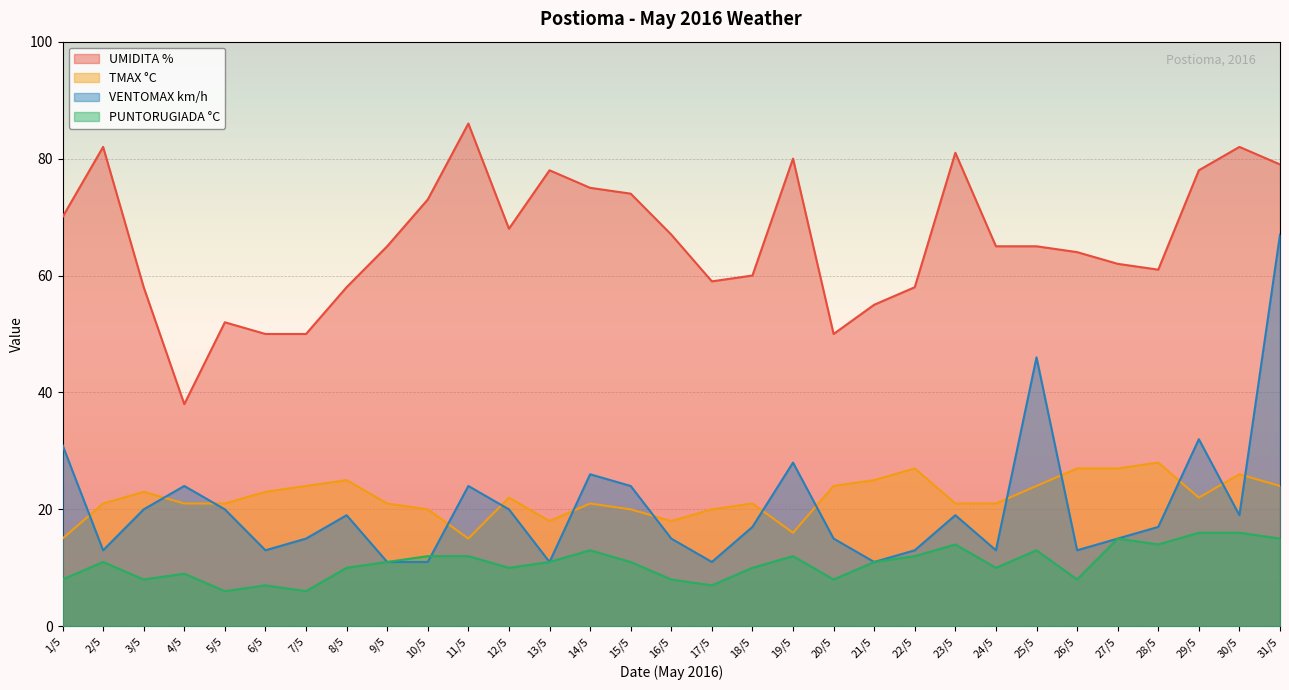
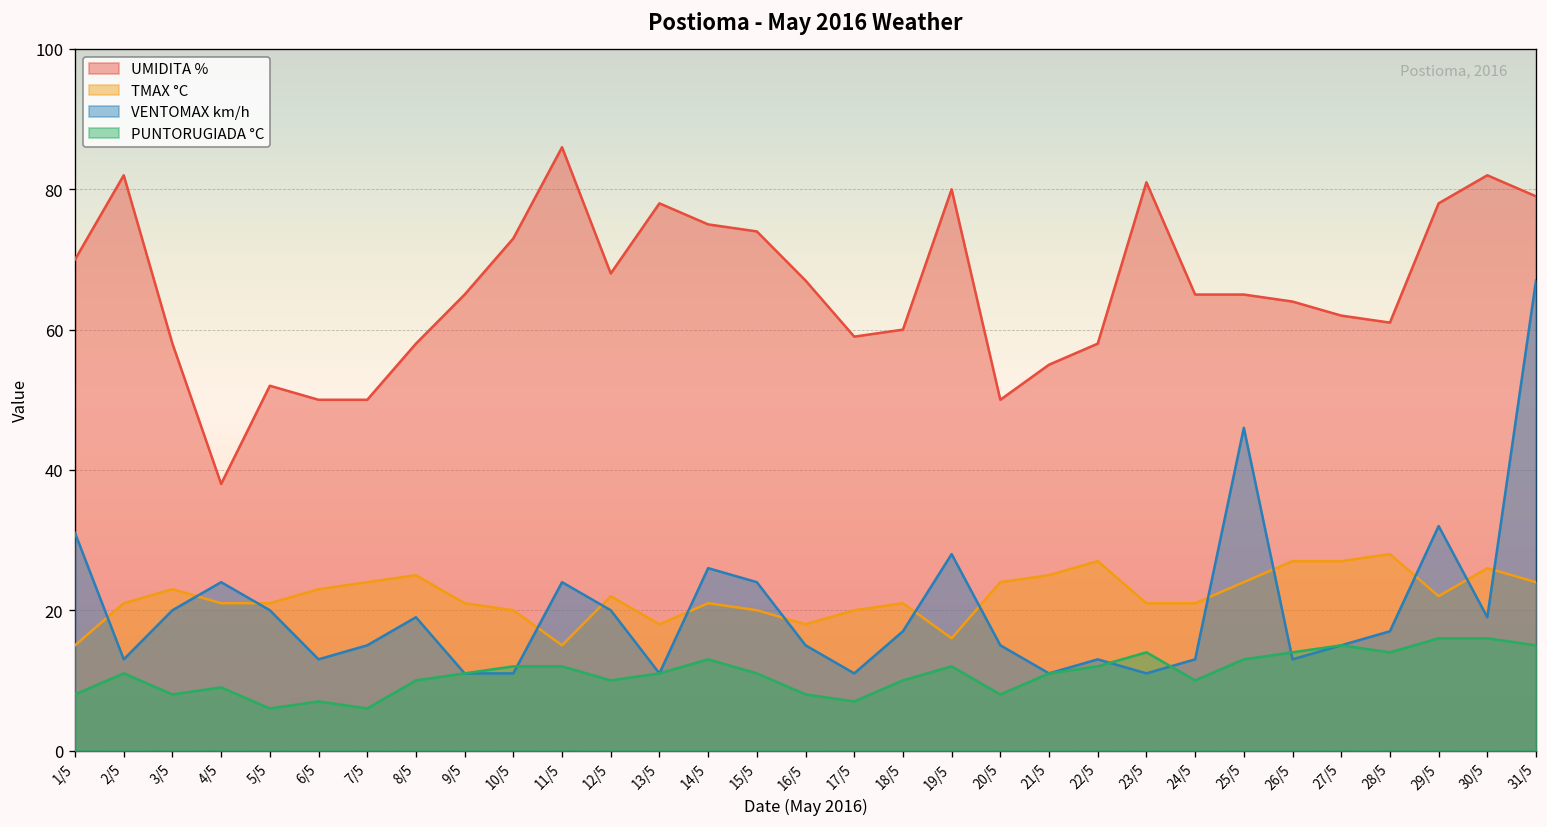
  {
    "UMIDITA %": {
      "1/5": 70,
      "2/5": 82,
      "3/5": 58,
      "4/5": 38,
      "5/5": 52,
      "6/5": 50,
      "7/5": 50,
      "8/5": 58,
      "9/5": 65,
      "10/5": 73,
      "11/5": 86,
      "12/5": 68,
      "13/5": 78,
      "14/5": 75,
      "15/5": 74,
      "16/5": 67,
      "17/5": 59,
      "18/5": 60,
      "19/5": 80,
      "20/5": 50,
      "21/5": 55,
      "22/5": 58,
      "23/5": 81,
      "24/5": 65,
      "25/5": 65,
      "26/5": 64,
      "27/5": 62,
      "28/5": 61,
      "29/5": 78,
      "30/5": 82,
      "31/5": 79
    },
    "TMAX °C": {
      "1/5": 15,
      "2/5": 21,
      "3/5": 23,
      "4/5": 21,
      "5/5": 21,
      "6/5": 23,
      "7/5": 24,
      "8/5": 25,
      "9/5": 21,
      "10/5": 20,
      "11/5": 15,
      "12/5": 22,
      "13/5": 18,
      "14/5": 21,
      "15/5": 20,
      "16/5": 18,
      "17/5": 20,
      "18/5": 21,
      "19/5": 16,
      "20/5": 24,
      "21/5": 25,
      "22/5": 27,
      "23/5": 21,
      "24/5": 21,
      "25/5": 24,
      "26/5": 27,
      "27/5": 27,
      "28/5": 28,
      "29/5": 22,
      "30/5": 26,
      "31/5": 24
    },
    "VENTOMAX km/h": {
      "1/5": 31,
      "2/5": 13,
      "3/5": 20,
      "4/5": 24,
      "5/5": 20,
      "6/5": 13,
      "7/5": 15,
      "8/5": 19,
      "10/5": 11,
      "11/5": 24,
      "12/5": 20,
      "14/5": 26,
      "15/5": 24,
      "16/5": 15,
      "17/5": 11,
      "18/5": 17,
      "19/5": 28,
      "20/5": 15,
      "22/5": 13,
-     "23/5": 19,
+     "23/5": 11,
      "24/5": 13,
      "25/5": 46,
      "26/5": 13,
      "28/5": 17,
      "29/5": 32,
      "30/5": 19,
      "31/5": 67
    },
    "PUNTORUGIADA °C": {
      "1/5": 8,
      "2/5": 11,
      "3/5": 8,
      "4/5": 9,
      "5/5": 6,
      "6/5": 7,
      "7/5": 6,
      "8/5": 10,
      "10/5": 12,
      "11/5": 12,
      "12/5": 10,
      "14/5": 13,
      "15/5": 11,
      "16/5": 8,
      "17/5": 7,
      "18/5": 10,
      "19/5": 12,
      "20/5": 8,
      "22/5": 12,
      "23/5": 14,
      "24/5": 10,
      "25/5": 13,
-     "26/5": 8,
+     "26/5": 14,
      "28/5": 14,
      "29/5": 16,
      "30/5": 16,
      "31/5": 15
    }
  }
